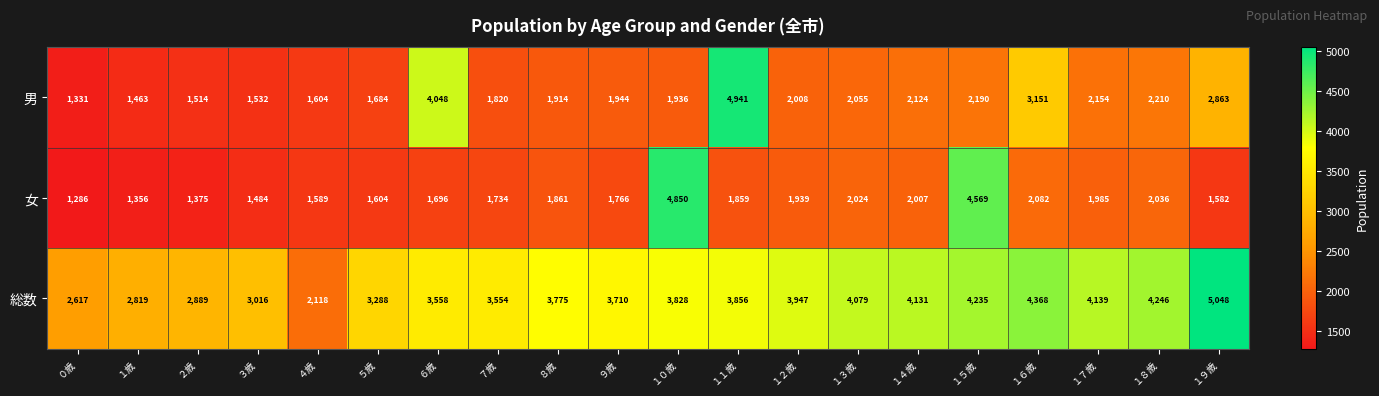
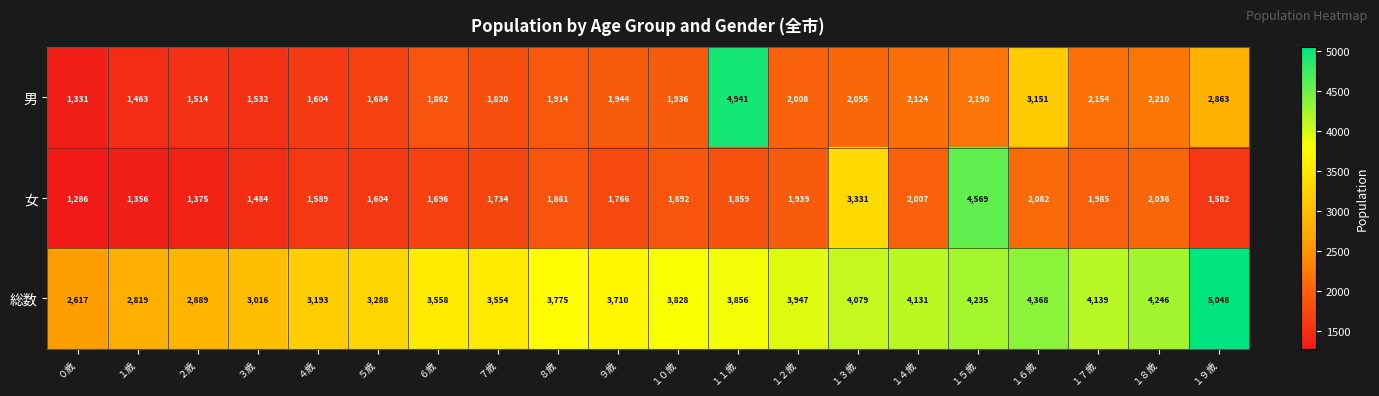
  {
    "男": {
      "０歳": "1,331",
      "１歳": "1,463",
      "２歳": "1,514",
      "３歳": "1,532",
      "４歳": "1,604",
      "５歳": "1,684",
-     "６歳": "4,048",
+     "６歳": "1,862",
      "７歳": "1,820",
      "８歳": "1,914",
      "９歳": "1,944",
      "１０歳": "1,936",
      "１１歳": "4,941",
      "１２歳": "2,008",
      "１３歳": "2,055",
      "１４歳": "2,124",
      "１５歳": "2,190",
      "１６歳": "3,151",
      "１７歳": "2,154",
      "１８歳": "2,210",
      "１９歳": "2,863"
    },
    "女": {
      "０歳": "1,286",
      "１歳": "1,356",
      "２歳": "1,375",
      "３歳": "1,484",
      "４歳": "1,589",
      "５歳": "1,604",
      "６歳": "1,696",
      "７歳": "1,734",
      "８歳": "1,861",
      "９歳": "1,766",
-     "１０歳": "4,850",
+     "１０歳": "1,892",
      "１１歳": "1,859",
      "１２歳": "1,939",
-     "１３歳": "2,024",
+     "１３歳": "3,331",
      "１４歳": "2,007",
      "１５歳": "4,569",
      "１６歳": "2,082",
      "１７歳": "1,985",
      "１８歳": "2,036",
      "１９歳": "1,582"
    },
    "総数": {
      "０歳": "2,617",
      "１歳": "2,819",
      "２歳": "2,889",
      "３歳": "3,016",
-     "４歳": "2,118",
+     "４歳": "3,193",
      "５歳": "3,288",
      "６歳": "3,558",
      "７歳": "3,554",
      "８歳": "3,775",
      "９歳": "3,710",
      "１０歳": "3,828",
      "１１歳": "3,856",
      "１２歳": "3,947",
      "１３歳": "4,079",
      "１４歳": "4,131",
      "１５歳": "4,235",
      "１６歳": "4,368",
      "１７歳": "4,139",
      "１８歳": "4,246",
      "１９歳": "5,048"
    }
  }
